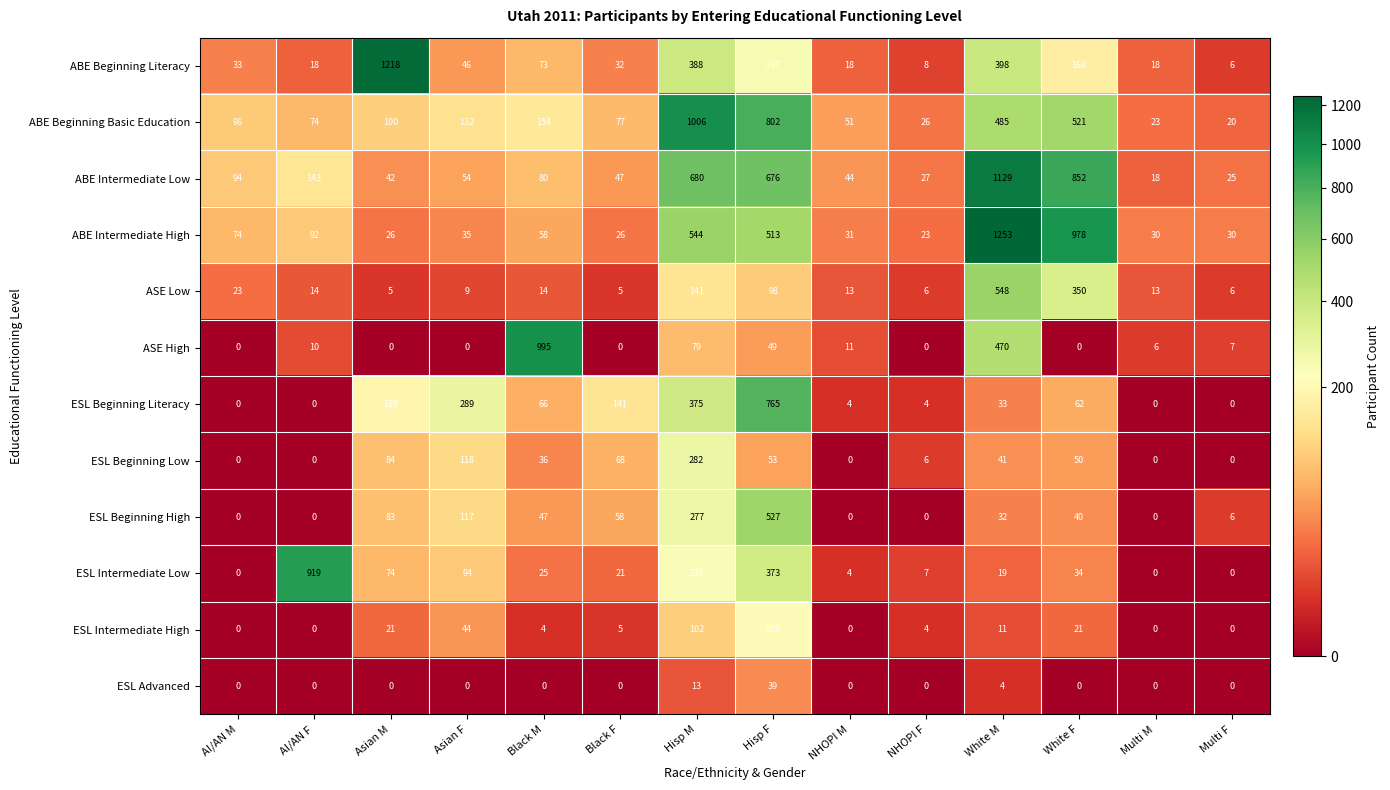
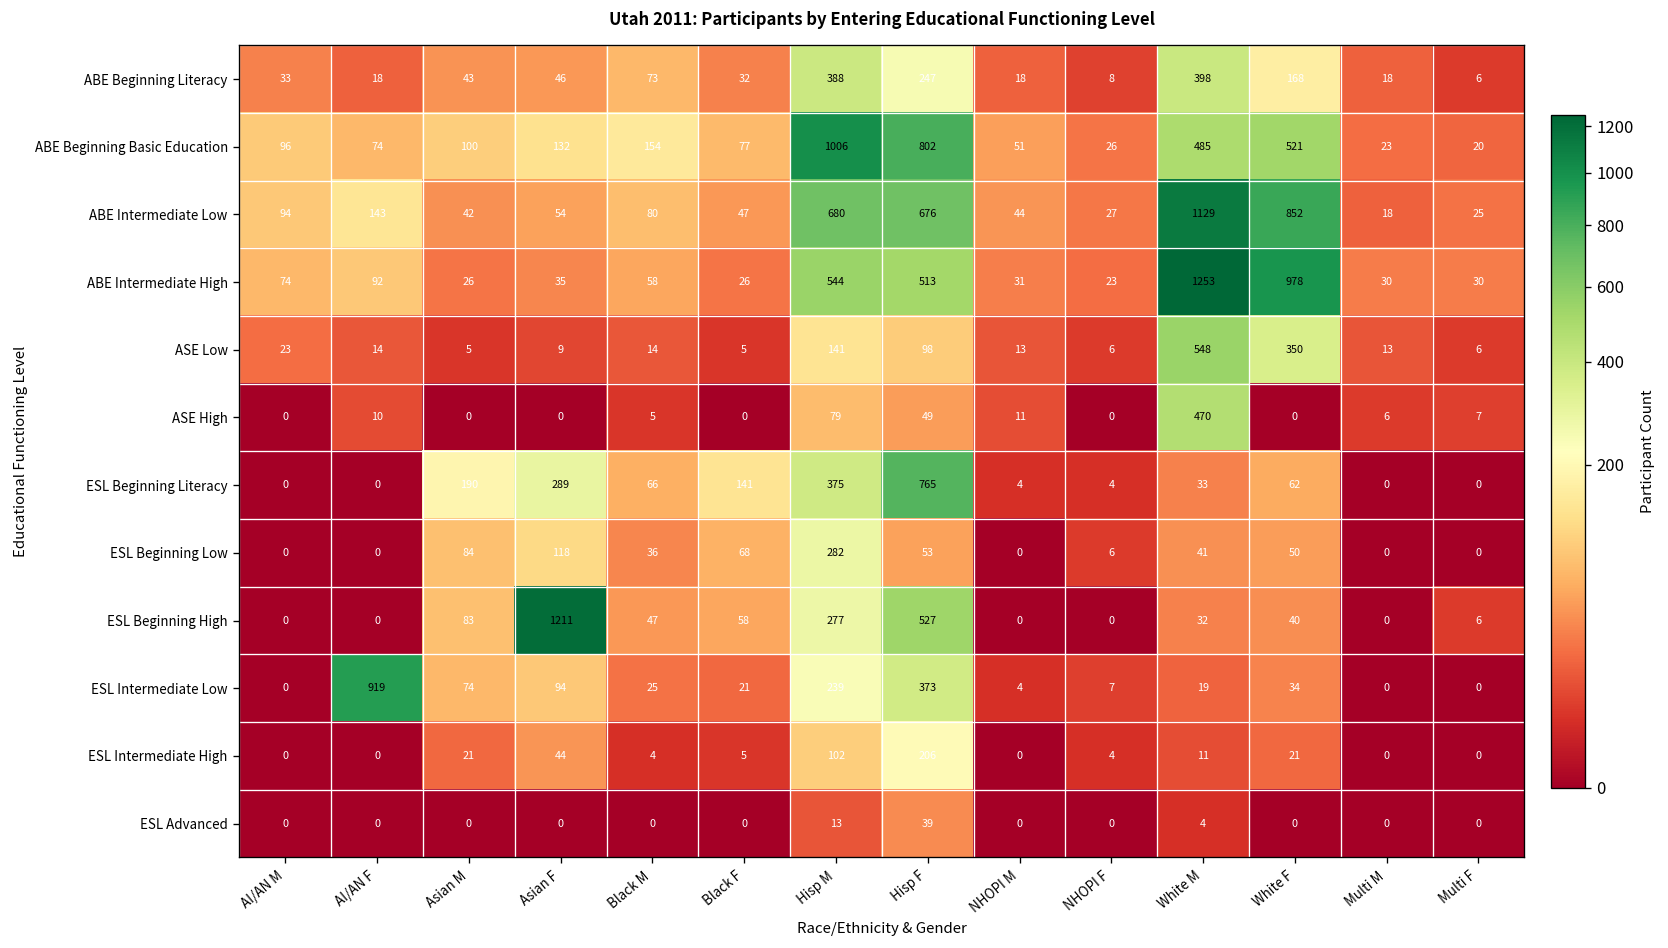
  {
    "ABE Beginning Literacy": {
      "AI/AN M": 33,
      "AI/AN F": 18,
-     "Asian M": 1218,
+     "Asian M": 43,
      "Asian F": 46,
      "Black M": 73,
      "Black F": 32,
      "Hisp M": 388,
      "Hisp F": 247,
      "NHOPI M": 18,
      "NHOPI F": 8,
      "White M": 398,
      "White F": 168,
      "Multi M": 18,
      "Multi F": 6
    },
    "ABE Beginning Basic Education": {
      "AI/AN M": 96,
      "AI/AN F": 74,
      "Asian M": 100,
      "Asian F": 132,
      "Black M": 154,
      "Black F": 77,
      "Hisp M": 1006,
      "Hisp F": 802,
      "NHOPI M": 51,
      "NHOPI F": 26,
      "White M": 485,
      "White F": 521,
      "Multi M": 23,
      "Multi F": 20
    },
    "ABE Intermediate Low": {
      "AI/AN M": 94,
      "AI/AN F": 143,
      "Asian M": 42,
      "Asian F": 54,
      "Black M": 80,
      "Black F": 47,
      "Hisp M": 680,
      "Hisp F": 676,
      "NHOPI M": 44,
      "NHOPI F": 27,
      "White M": 1129,
      "White F": 852,
      "Multi M": 18,
      "Multi F": 25
    },
    "ABE Intermediate High": {
      "AI/AN M": 74,
      "AI/AN F": 92,
      "Asian M": 26,
      "Asian F": 35,
      "Black M": 58,
      "Black F": 26,
      "Hisp M": 544,
      "Hisp F": 513,
      "NHOPI M": 31,
      "NHOPI F": 23,
      "White M": 1253,
      "White F": 978,
      "Multi M": 30,
      "Multi F": 30
    },
    "ASE Low": {
      "AI/AN M": 23,
      "AI/AN F": 14,
      "Asian M": 5,
      "Asian F": 9,
      "Black M": 14,
      "Black F": 5,
      "Hisp M": 141,
      "Hisp F": 98,
      "NHOPI M": 13,
      "NHOPI F": 6,
      "White M": 548,
      "White F": 350,
      "Multi M": 13,
      "Multi F": 6
    },
    "ASE High": {
      "AI/AN M": 0,
      "AI/AN F": 10,
      "Asian M": 0,
      "Asian F": 0,
-     "Black M": 995,
+     "Black M": 5,
      "Black F": 0,
      "Hisp M": 79,
      "Hisp F": 49,
      "NHOPI M": 11,
      "NHOPI F": 0,
      "White M": 470,
      "White F": 0,
      "Multi M": 6,
      "Multi F": 7
    },
    "ESL Beginning Literacy": {
      "AI/AN M": 0,
      "AI/AN F": 0,
      "Asian M": 190,
      "Asian F": 289,
      "Black M": 66,
      "Black F": 141,
      "Hisp M": 375,
      "Hisp F": 765,
      "NHOPI M": 4,
      "NHOPI F": 4,
      "White M": 33,
      "White F": 62,
      "Multi M": 0,
      "Multi F": 0
    },
    "ESL Beginning Low": {
      "AI/AN M": 0,
      "AI/AN F": 0,
      "Asian M": 84,
      "Asian F": 118,
      "Black M": 36,
      "Black F": 68,
      "Hisp M": 282,
      "Hisp F": 53,
      "NHOPI M": 0,
      "NHOPI F": 6,
      "White M": 41,
      "White F": 50,
      "Multi M": 0,
      "Multi F": 0
    },
    "ESL Beginning High": {
      "AI/AN M": 0,
      "AI/AN F": 0,
      "Asian M": 83,
-     "Asian F": 117,
+     "Asian F": 1211,
      "Black M": 47,
      "Black F": 58,
      "Hisp M": 277,
      "Hisp F": 527,
      "NHOPI M": 0,
      "NHOPI F": 0,
      "White M": 32,
      "White F": 40,
      "Multi M": 0,
      "Multi F": 6
    },
    "ESL Intermediate Low": {
      "AI/AN M": 0,
      "AI/AN F": 919,
      "Asian M": 74,
      "Asian F": 94,
      "Black M": 25,
      "Black F": 21,
      "Hisp M": 239,
      "Hisp F": 373,
      "NHOPI M": 4,
      "NHOPI F": 7,
      "White M": 19,
      "White F": 34,
      "Multi M": 0,
      "Multi F": 0
    },
    "ESL Intermediate High": {
      "AI/AN M": 0,
      "AI/AN F": 0,
      "Asian M": 21,
      "Asian F": 44,
      "Black M": 4,
      "Black F": 5,
      "Hisp M": 102,
      "Hisp F": 206,
      "NHOPI M": 0,
      "NHOPI F": 4,
      "White M": 11,
      "White F": 21,
      "Multi M": 0,
      "Multi F": 0
    },
    "ESL Advanced": {
      "AI/AN M": 0,
      "AI/AN F": 0,
      "Asian M": 0,
      "Asian F": 0,
      "Black M": 0,
      "Black F": 0,
      "Hisp M": 13,
      "Hisp F": 39,
      "NHOPI M": 0,
      "NHOPI F": 0,
      "White M": 4,
      "White F": 0,
      "Multi M": 0,
      "Multi F": 0
    }
  }
